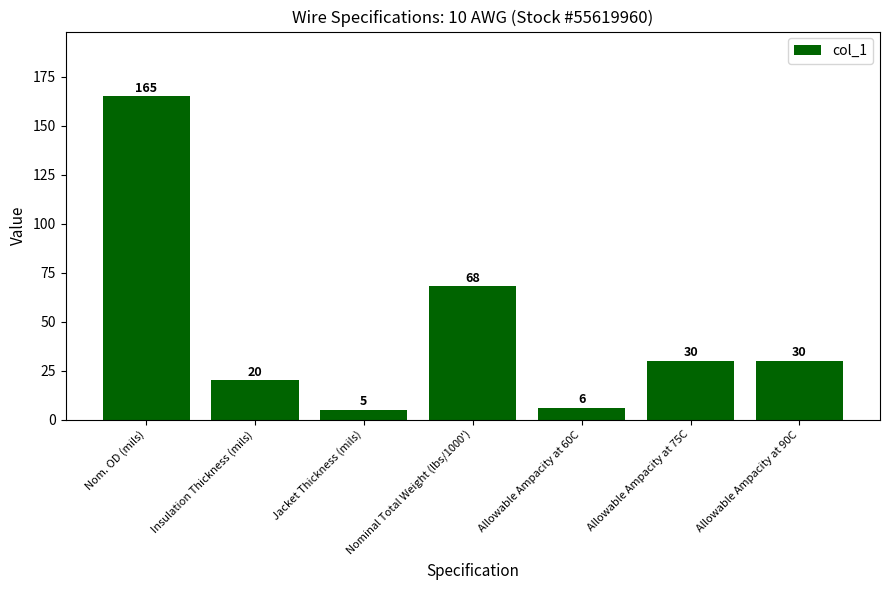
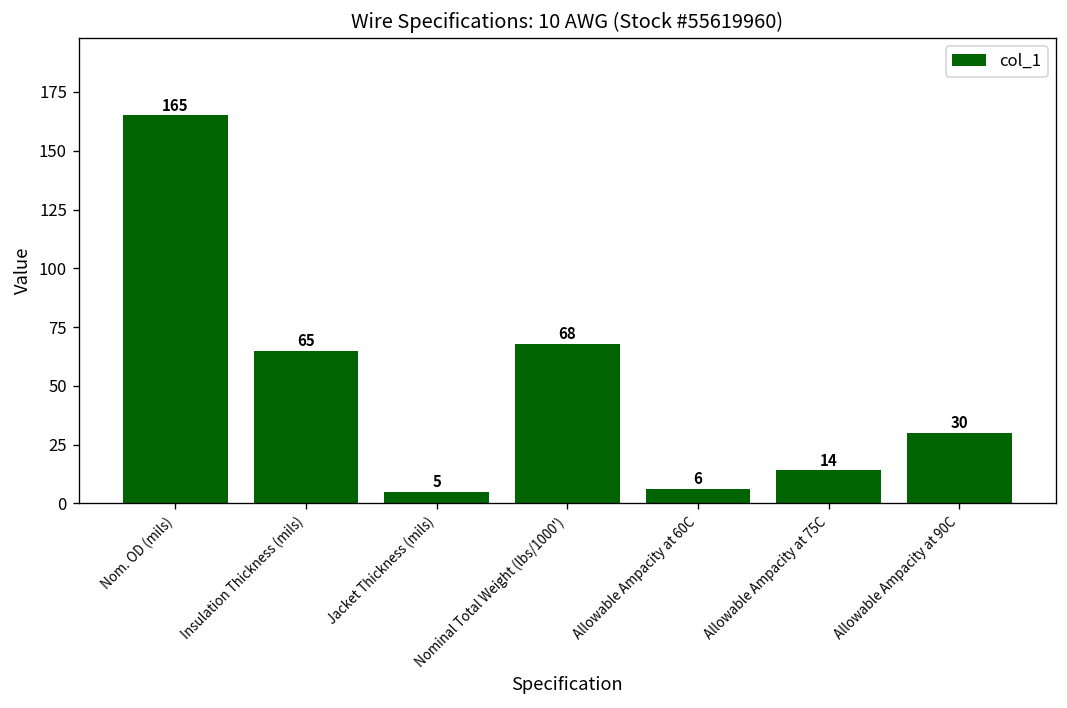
  {
    "Nom. OD (mils)": 165,
-   "Insulation Thickness (mils)": 20,
+   "Insulation Thickness (mils)": 65,
    "Jacket Thickness (mils)": 5,
    "Nominal Total Weight (lbs/1000')": 68,
    "Allowable Ampacity at 60C": 6,
-   "Allowable Ampacity at 75C": 30,
+   "Allowable Ampacity at 75C": 14,
    "Allowable Ampacity at 90C": 30
  }
